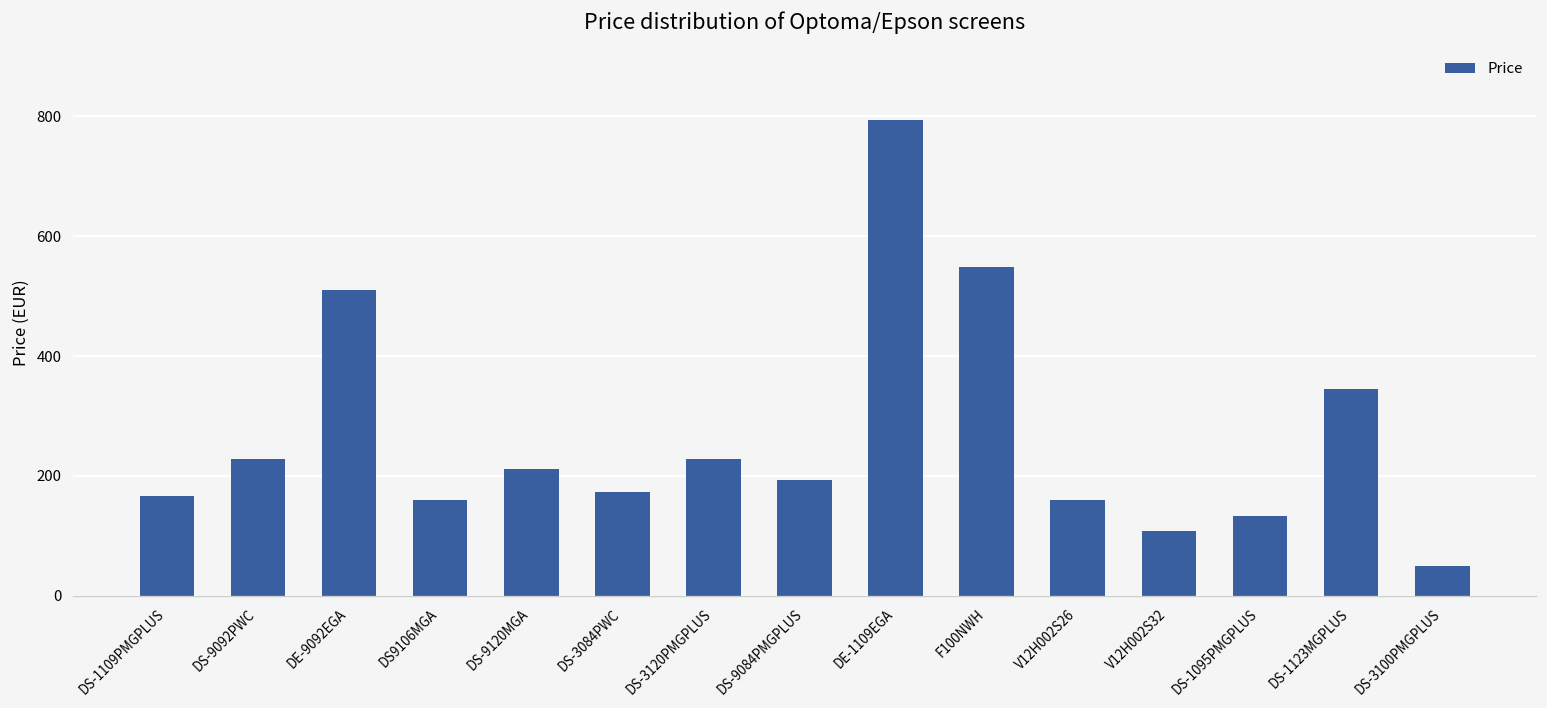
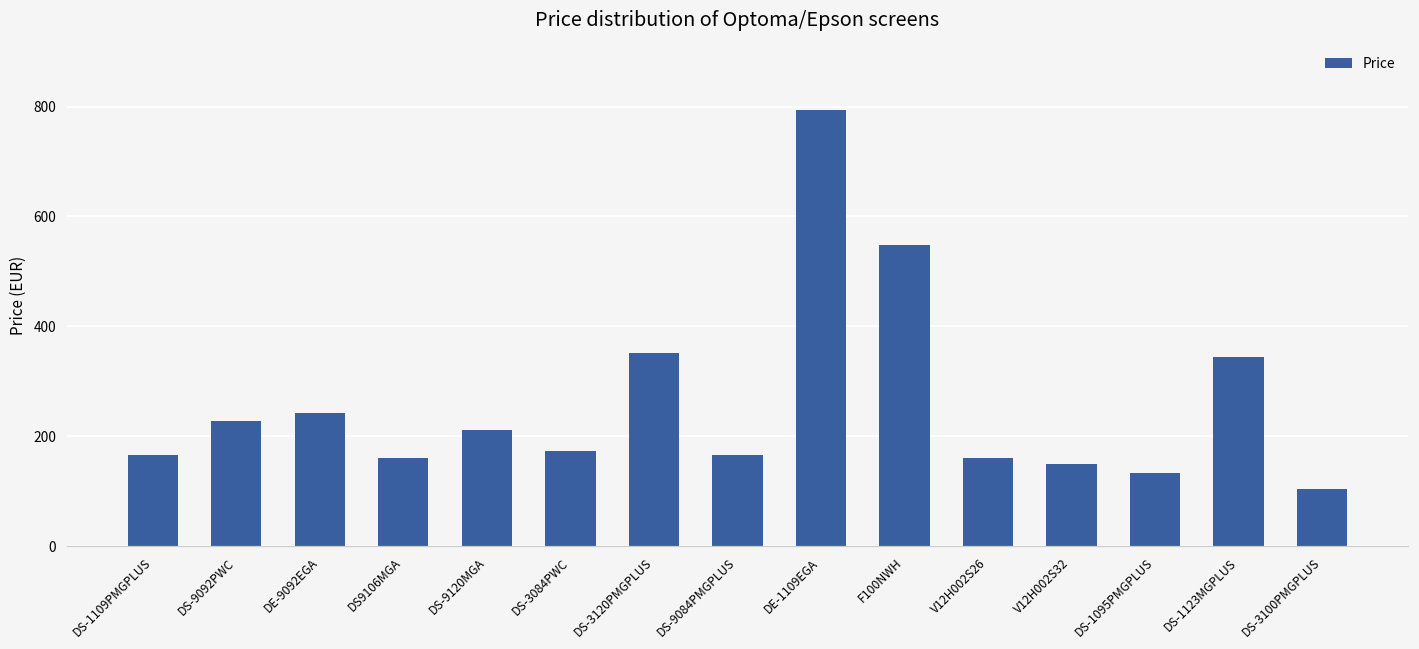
  {
    "DS-1109PMGPLUS": 170,
    "DS-9092PWC": 230,
-   "DE-9092EGA": 510,
+   "DE-9092EGA": 240,
    "DS9106MGA": 160,
    "DS-9120MGA": 210,
    "DS-3084PWC": 170,
-   "DS-3120PMGPLUS": 230,
-   "DS-9084PMGPLUS": 190,
+   "DS-3120PMGPLUS": 350,
+   "DS-9084PMGPLUS": 170,
    "DE-1109EGA": 790,
    "F100NWH": 550,
    "V12H002S26": 160,
-   "V12H002S32": 110,
+   "V12H002S32": 150,
    "DS-1095PMGPLUS": 130,
    "DS-1123MGPLUS": 350,
-   "DS-3100PMGPLUS": 50
+   "DS-3100PMGPLUS": 100
  }
